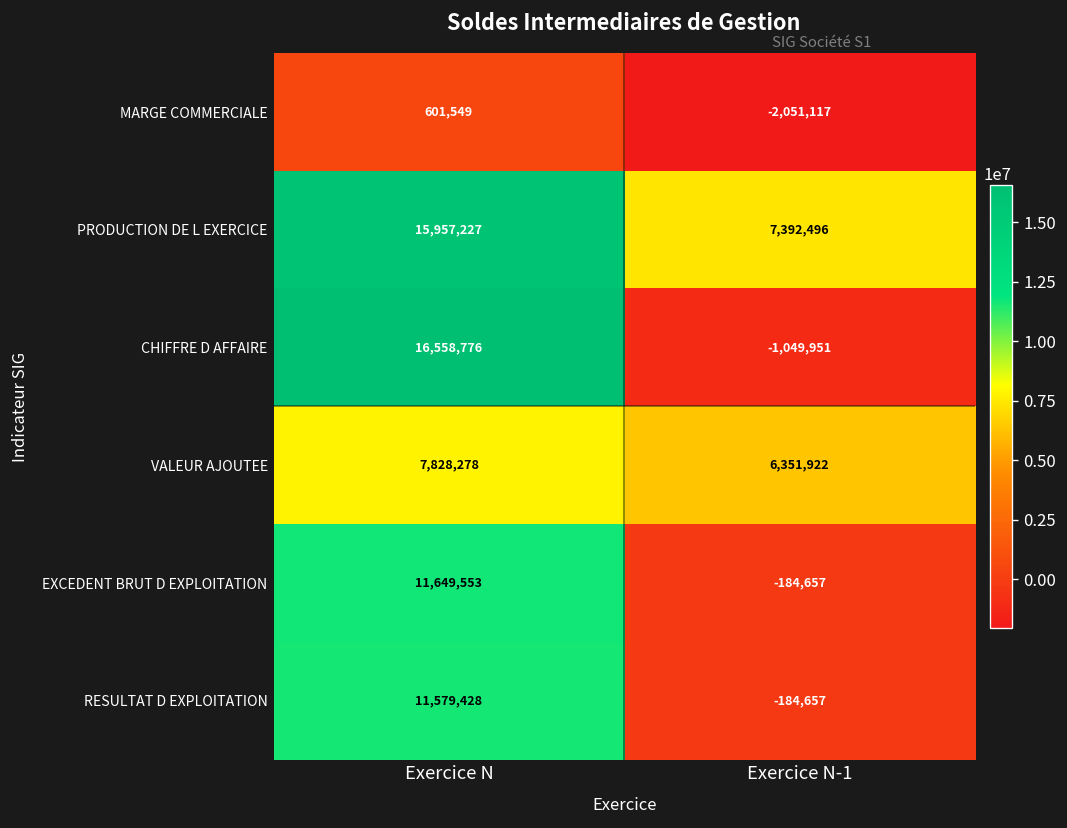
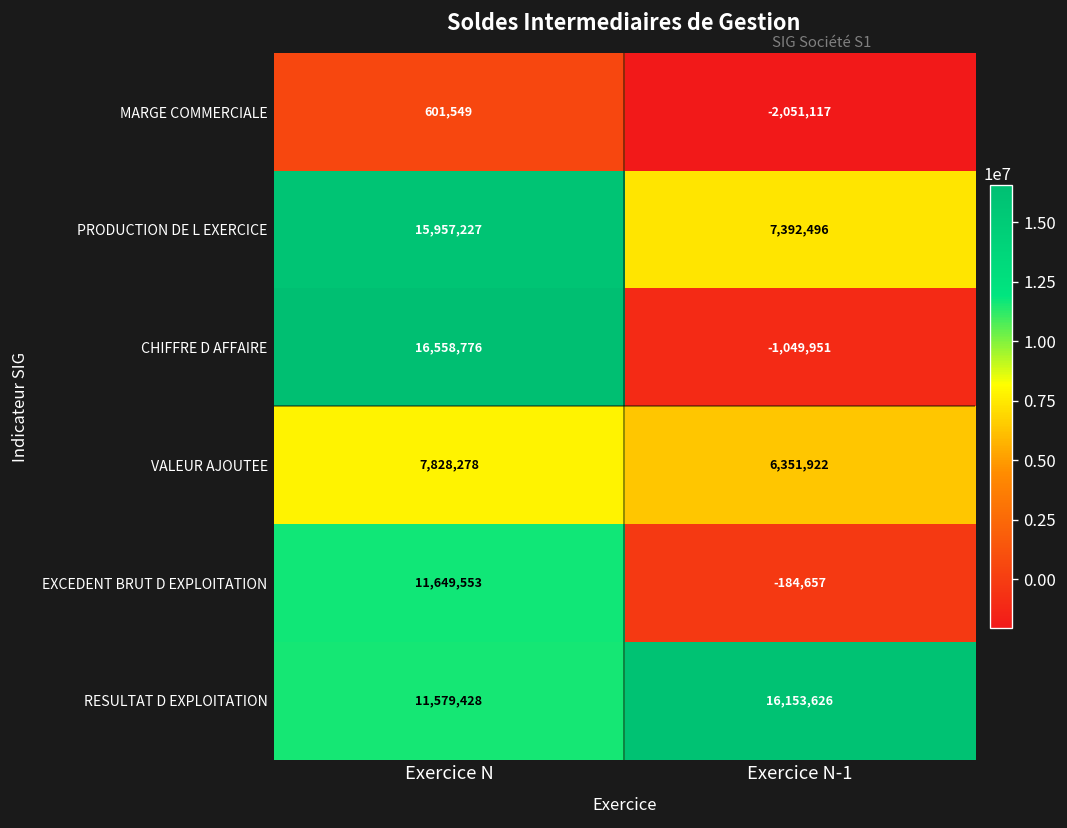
  {
    "MARGE COMMERCIALE": {
      "Exercice N": "601,549",
      "Exercice N-1": "-2,051,117"
    },
    "PRODUCTION DE L EXERCICE": {
      "Exercice N": "15,957,227",
      "Exercice N-1": "7,392,496"
    },
    "CHIFFRE D AFFAIRE": {
      "Exercice N": "16,558,776",
      "Exercice N-1": "-1,049,951"
    },
    "VALEUR AJOUTEE": {
      "Exercice N": "7,828,278",
      "Exercice N-1": "6,351,922"
    },
    "EXCEDENT BRUT D EXPLOITATION": {
      "Exercice N": "11,649,553",
      "Exercice N-1": "-184,657"
    },
    "RESULTAT D EXPLOITATION": {
      "Exercice N": "11,579,428",
-     "Exercice N-1": "-184,657"
+     "Exercice N-1": "16,153,626"
    }
  }
